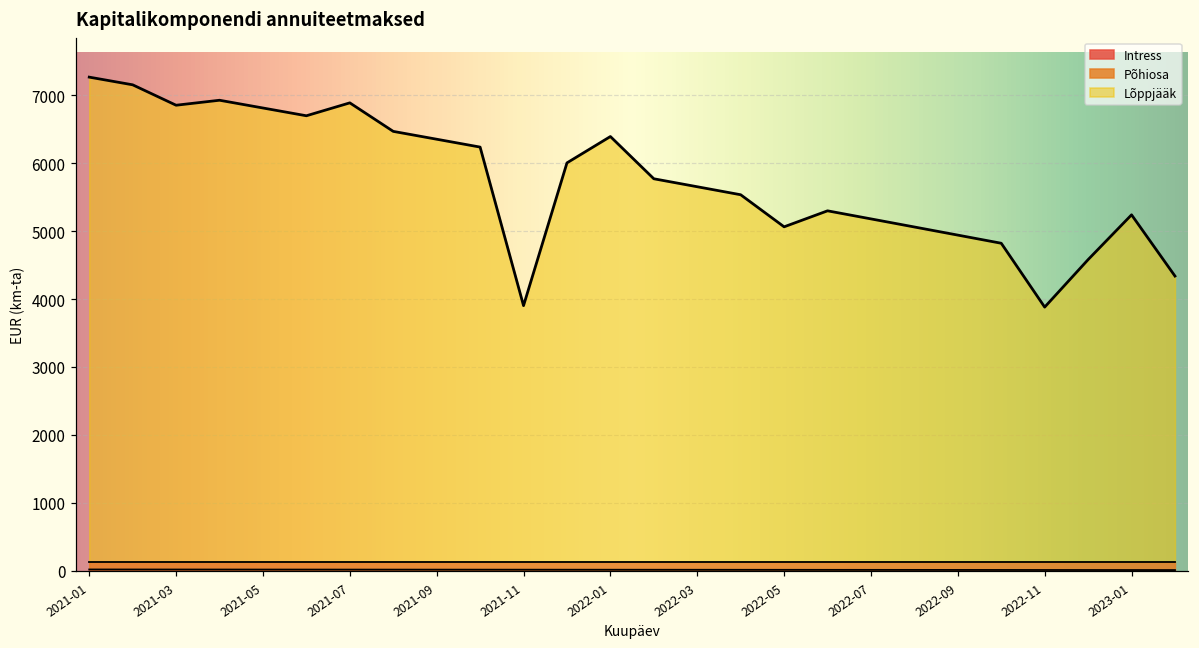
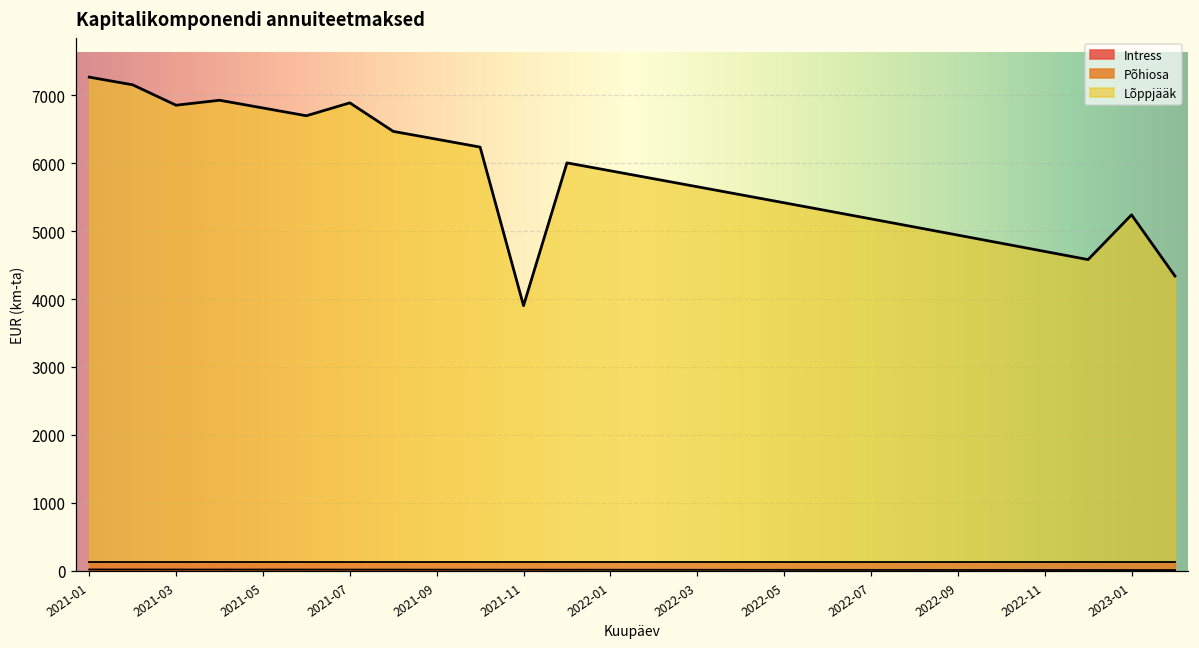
  {
    "Lõppjääk": {
      "2021-01": 7300,
      "2021-03": 6900,
      "2021-05": 6800,
      "2021-07": 6900,
      "2021-09": 6400,
      "2021-11": 3900,
-     "2022-01": 6400,
+     "2022-01": 5900,
      "2022-03": 5700,
-     "2022-05": 5100,
+     "2022-05": 5400,
      "2022-07": 5200,
      "2022-09": 4900,
-     "2022-11": 3900,
+     "2022-11": 4700,
      "2023-01": 5200
    }
  }
